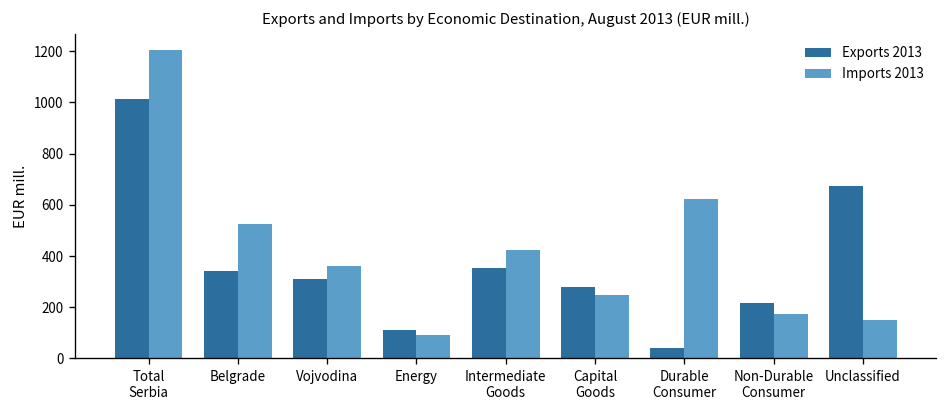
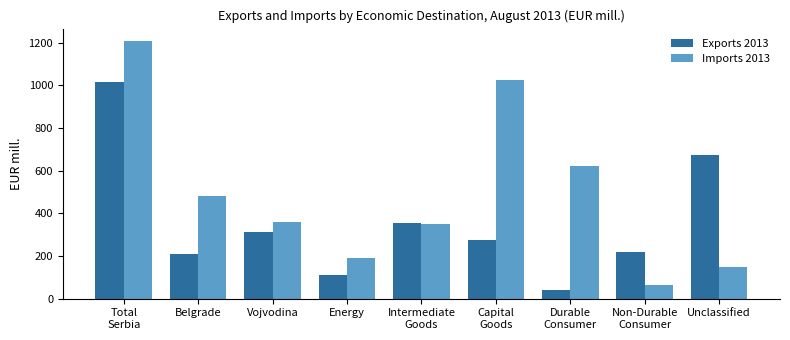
  {
    "Exports 2013": {
      "Total Serbia": 1010,
-     "Belgrade": 340,
+     "Belgrade": 210,
      "Vojvodina": 310,
      "Energy": 110,
      "Intermediate Goods": 350,
      "Capital Goods": 280,
      "Durable Consumer": 40,
      "Non-Durable Consumer": 220,
      "Unclassified": 670
    },
    "Imports 2013": {
      "Total Serbia": 1210,
-     "Belgrade": 530,
+     "Belgrade": 480,
      "Vojvodina": 360,
-     "Energy": 90,
-     "Intermediate Goods": 420,
-     "Capital Goods": 250,
+     "Energy": 190,
+     "Intermediate Goods": 350,
+     "Capital Goods": 1030,
      "Durable Consumer": 620,
-     "Non-Durable Consumer": 170,
+     "Non-Durable Consumer": 60,
      "Unclassified": 150
    }
  }
